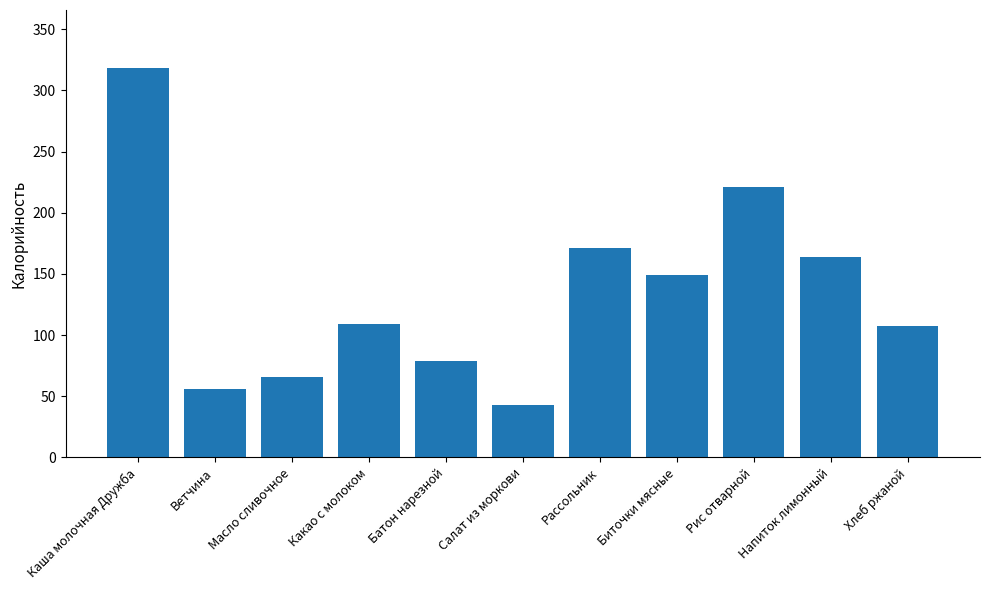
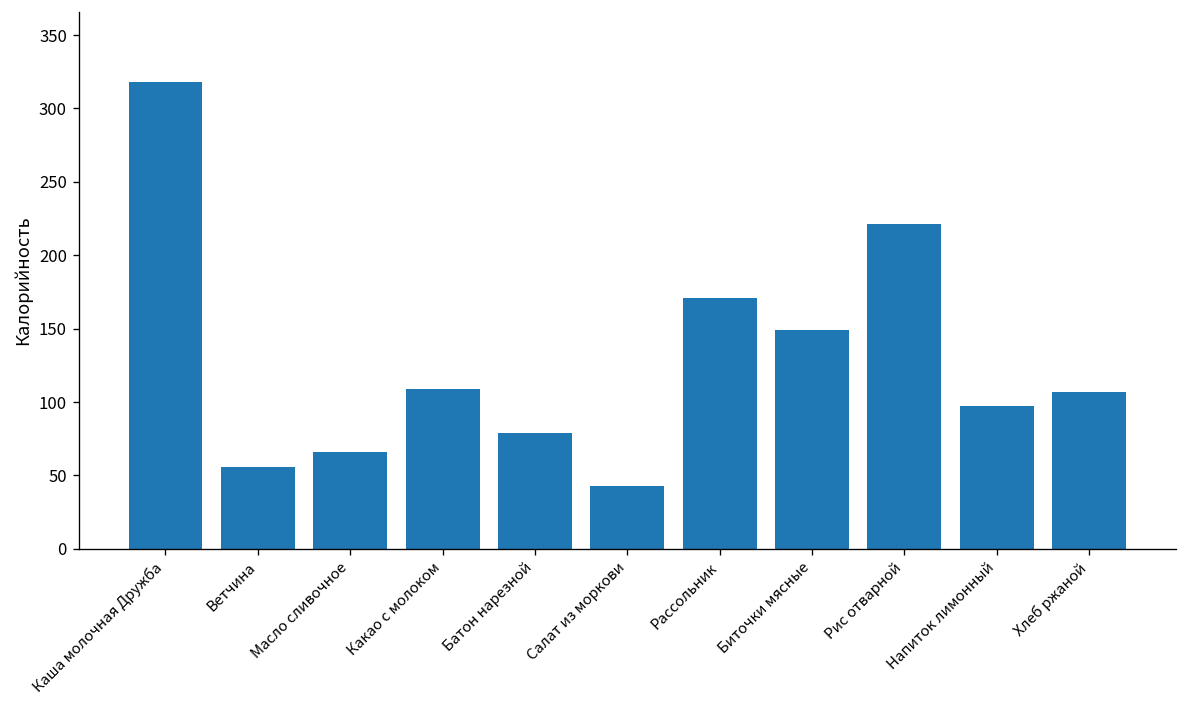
  {
    "Каша молочная Дружба": 318,
    "Ветчина": 56,
    "Масло сливочное": 66,
    "Какао с молоком": 109,
    "Батон нарезной": 79,
    "Салат из моркови": 43,
    "Рассольник": 171,
    "Биточки мясные": 149,
    "Рис отварной": 221,
-   "Напиток лимонный": 164,
+   "Напиток лимонный": 97,
    "Хлеб ржаной": 107
  }
